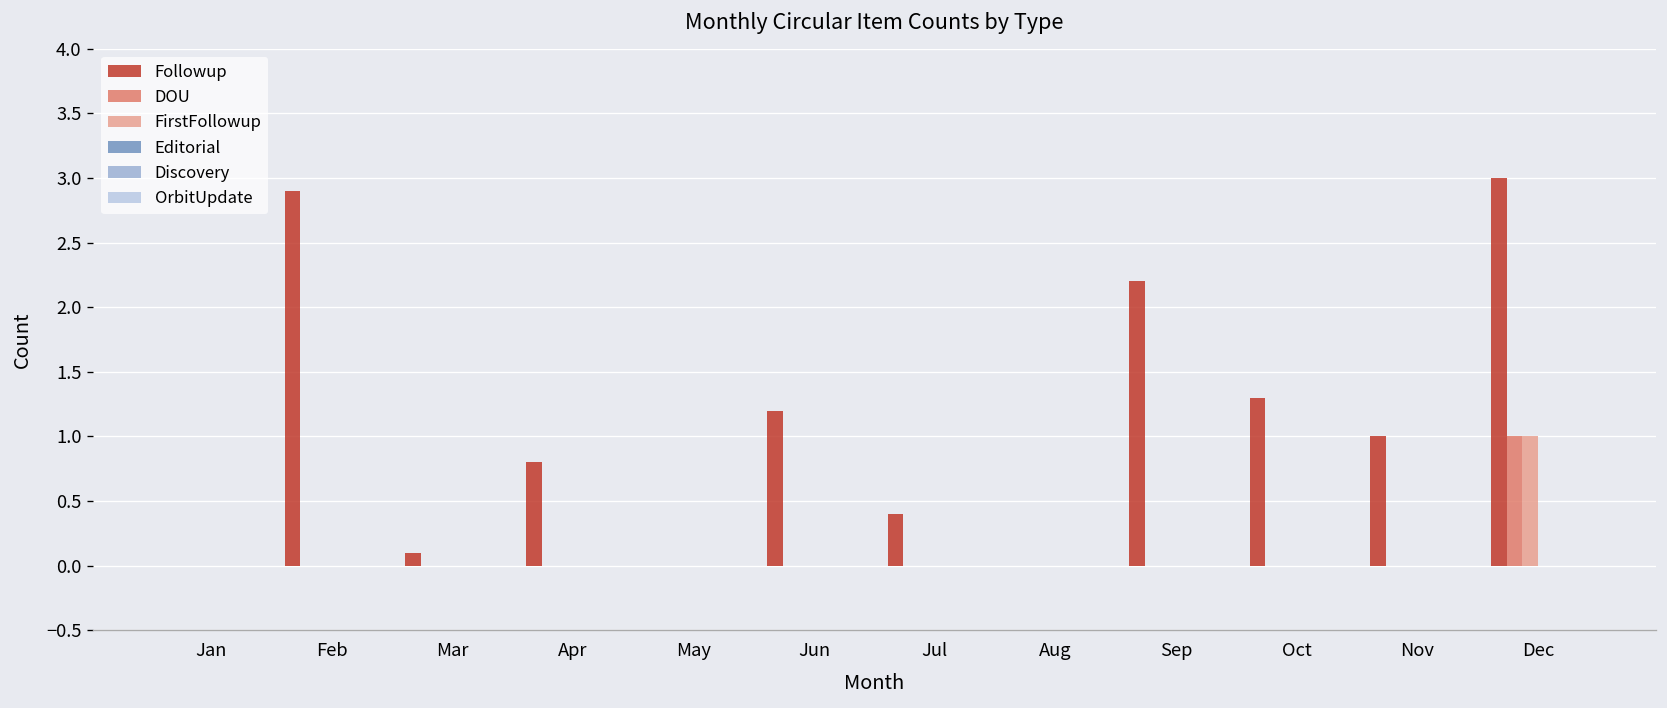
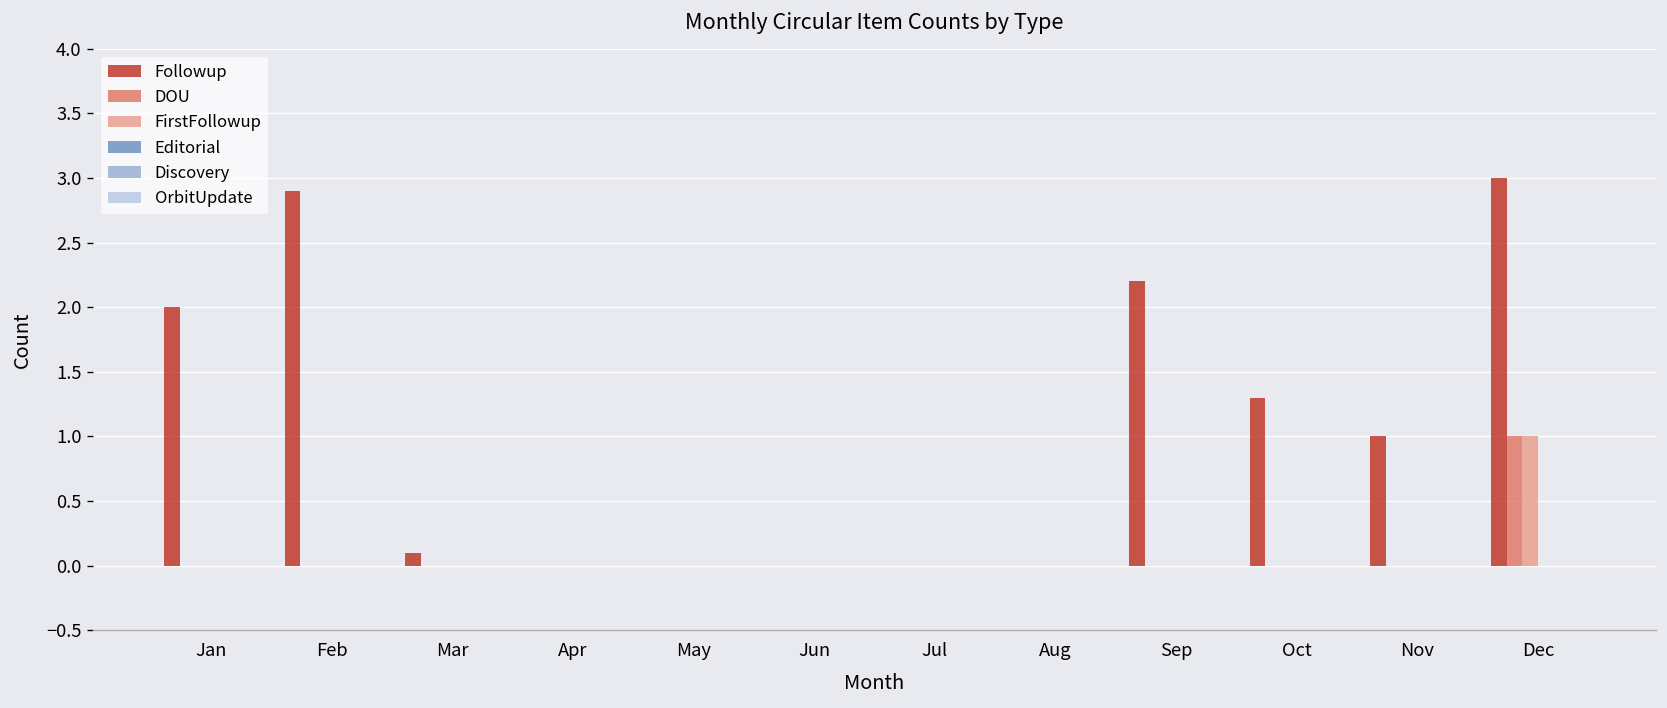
  {
    "Followup": {
-     "Jan": 0,
+     "Jan": 2,
      "Feb": 2.9,
      "Mar": 0.1,
-     "Apr": 0.8,
+     "Apr": 0.0,
      "May": 0.0,
-     "Jun": 1.2,
-     "Jul": 0.4,
+     "Jun": 0.0,
+     "Jul": 0.0,
      "Aug": 0.0,
      "Sep": 2.2,
      "Oct": 1.3,
      "Nov": 1.0,
      "Dec": 3.0
    }
  }
